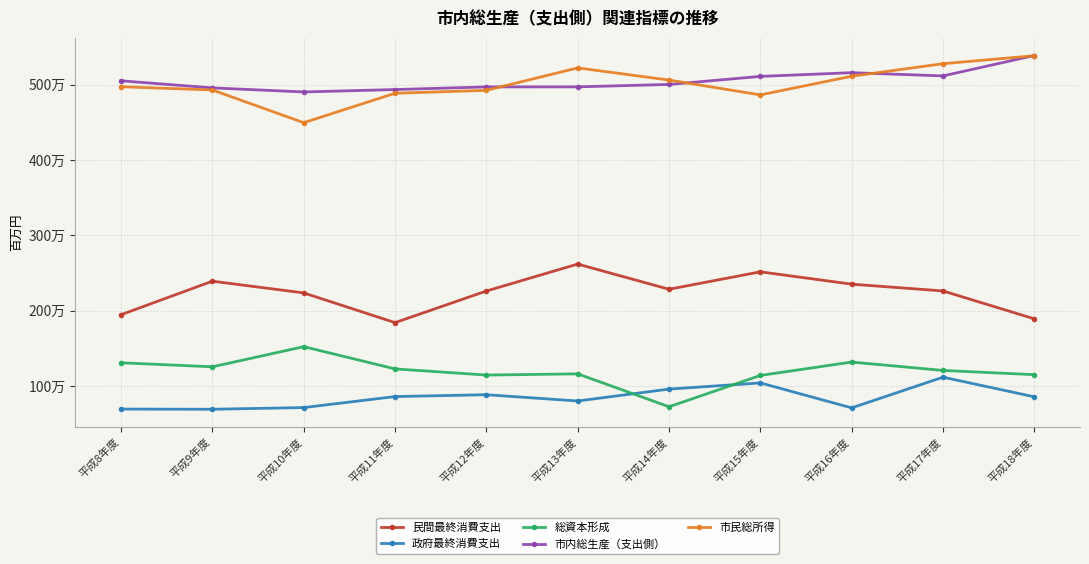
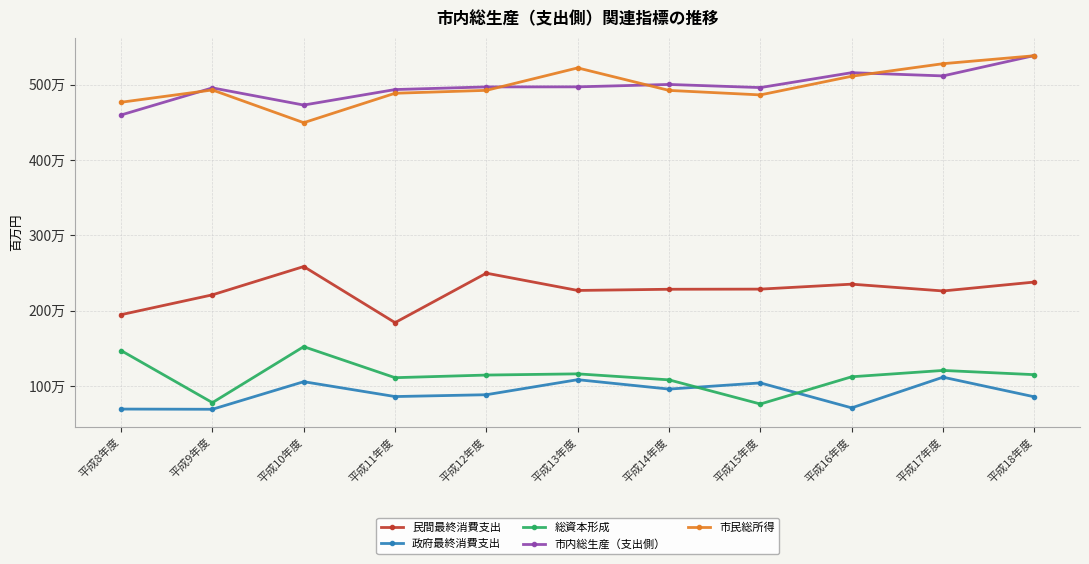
  {
    "民間最終消費支出": {
      "平成8年度": "190万",
-     "平成9年度": "240万",
-     "平成10年度": "220万",
+     "平成9年度": "220万",
+     "平成10年度": "260万",
      "平成11年度": "180万",
-     "平成12年度": "230万",
-     "平成13年度": "260万",
+     "平成12年度": "250万",
+     "平成13年度": "230万",
      "平成14年度": "230万",
-     "平成15年度": "250万",
+     "平成15年度": "230万",
      "平成16年度": "240万",
      "平成17年度": "230万",
-     "平成18年度": "190万"
+     "平成18年度": "240万"
    },
    "政府最終消費支出": {
      "平成8年度": "70万",
      "平成9年度": "70万",
-     "平成10年度": "70万",
+     "平成10年度": "110万",
      "平成11年度": "90万",
      "平成12年度": "90万",
-     "平成13年度": "80万",
+     "平成13年度": "110万",
      "平成14年度": "100万",
      "平成15年度": "100万",
      "平成16年度": "70万",
      "平成17年度": "110万",
      "平成18年度": "90万"
    },
    "総資本形成": {
-     "平成8年度": "130万",
-     "平成9年度": "130万",
+     "平成8年度": "150万",
+     "平成9年度": "80万",
      "平成10年度": "150万",
-     "平成11年度": "120万",
+     "平成11年度": "110万",
      "平成12年度": "110万",
      "平成13年度": "120万",
-     "平成14年度": "70万",
-     "平成15年度": "110万",
-     "平成16年度": "130万",
+     "平成14年度": "110万",
+     "平成15年度": "80万",
+     "平成16年度": "110万",
      "平成17年度": "120万",
      "平成18年度": "120万"
    },
    "市内総生産（支出側）": {
-     "平成8年度": "500万",
-     "平成10年度": "490万",
+     "平成8年度": "460万",
+     "平成10年度": "470万",
      "平成11年度": "490万",
      "平成12年度": "500万",
      "平成13年度": "500万",
      "平成14年度": "500万",
-     "平成15年度": "510万",
+     "平成15年度": "500万",
      "平成16年度": "520万",
      "平成17年度": "510万"
    },
    "市民総所得": {
-     "平成8年度": "500万",
+     "平成8年度": "480万",
      "平成10年度": "450万",
      "平成11年度": "490万",
      "平成12年度": "490万",
      "平成13年度": "520万",
-     "平成14年度": "510万",
+     "平成14年度": "490万",
      "平成15年度": "490万",
      "平成16年度": "510万",
      "平成17年度": "530万"
    }
  }
